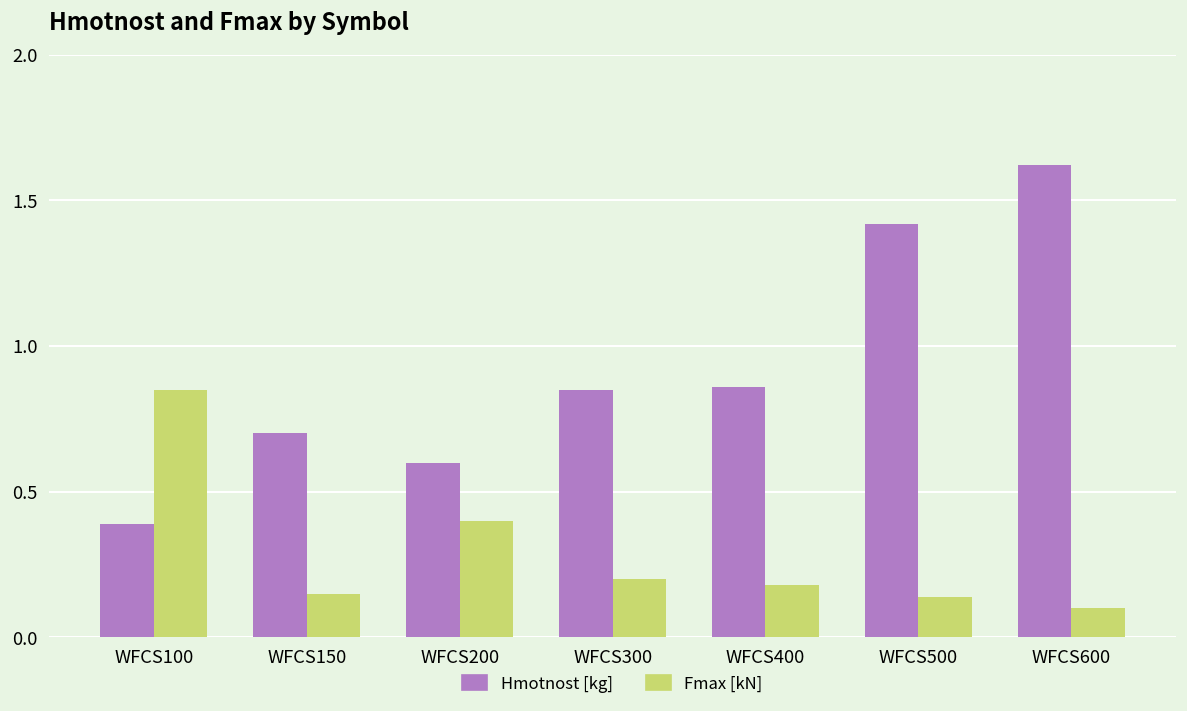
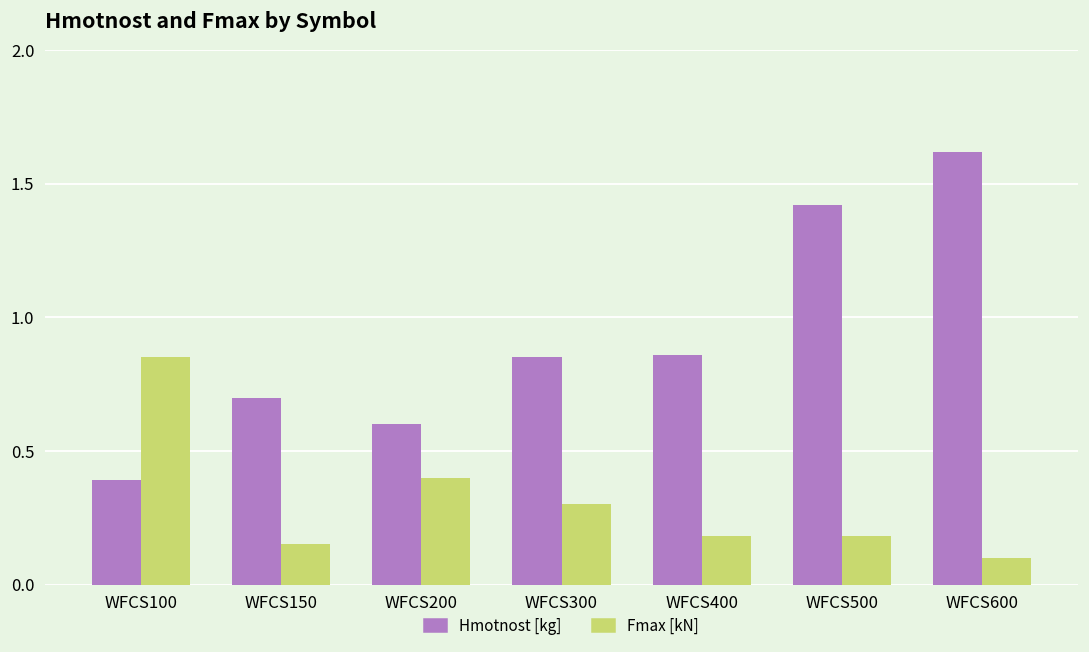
  {
    "Hmotnost [kg]": {
      "WFCS100": 0.39,
      "WFCS150": 0.70,
      "WFCS200": 0.60,
      "WFCS300": 0.85,
      "WFCS400": 0.86,
      "WFCS500": 1.42,
      "WFCS600": 1.62
    },
    "Fmax [kN]": {
      "WFCS100": 0.85,
      "WFCS150": 0.15,
      "WFCS200": 0.40,
-     "WFCS300": 0.2,
+     "WFCS300": 0.3,
      "WFCS400": 0.18,
-     "WFCS500": 0.14,
+     "WFCS500": 0.18,
      "WFCS600": 0.10
    }
  }
